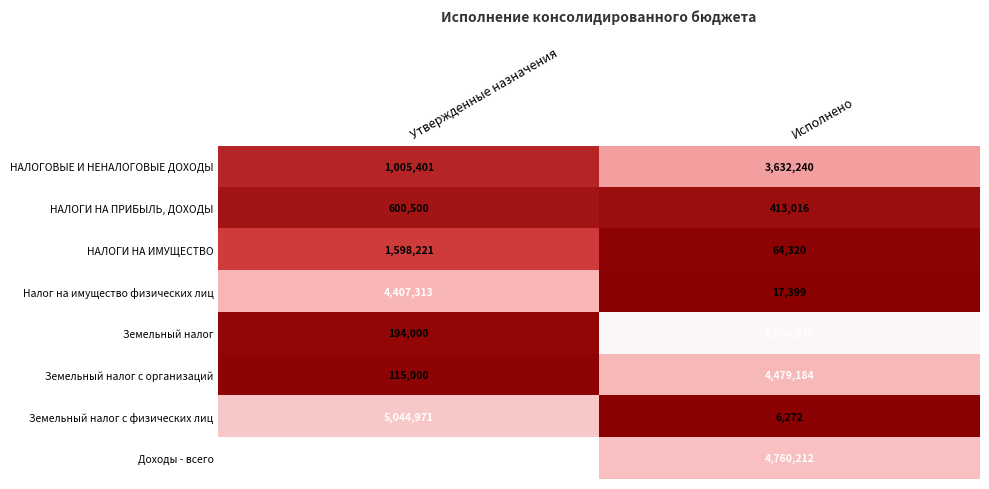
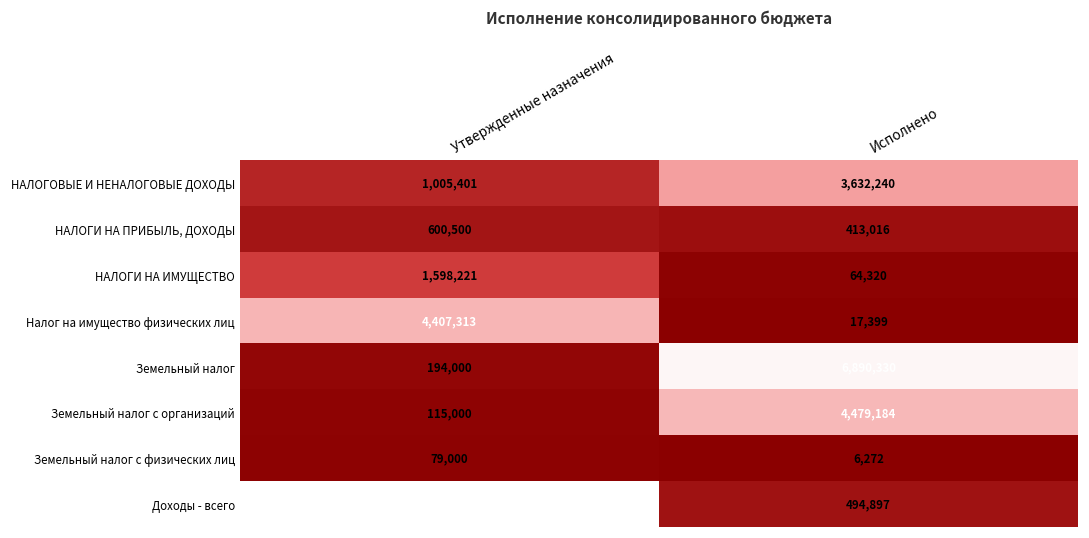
  {
    "НАЛОГОВЫЕ И НЕНАЛОГОВЫЕ ДОХОДЫ": {
      "Утвержденные назначения": "1,005,401",
      "Исполнено": "3,632,240"
    },
    "НАЛОГИ НА ПРИБЫЛЬ, ДОХОДЫ": {
      "Утвержденные назначения": "600,500",
      "Исполнено": "413,016"
    },
    "НАЛОГИ НА ИМУЩЕСТВО": {
      "Утвержденные назначения": "1,598,221",
      "Исполнено": "64,320"
    },
    "Налог на имущество физических лиц": {
      "Утвержденные назначения": "4,407,313",
      "Исполнено": "17,399"
    },
    "Земельный налог": {
      "Утвержденные назначения": "194,000"
    },
    "Земельный налог с организаций": {
      "Утвержденные назначения": "115,000",
      "Исполнено": "4,479,184"
    },
    "Земельный налог с физических лиц": {
-     "Утвержденные назначения": "5,044,971",
+     "Утвержденные назначения": "79,000",
      "Исполнено": "6,272"
    },
    "Доходы - всего": {
-     "Исполнено": "4,760,212"
+     "Исполнено": "494,897"
    }
  }
